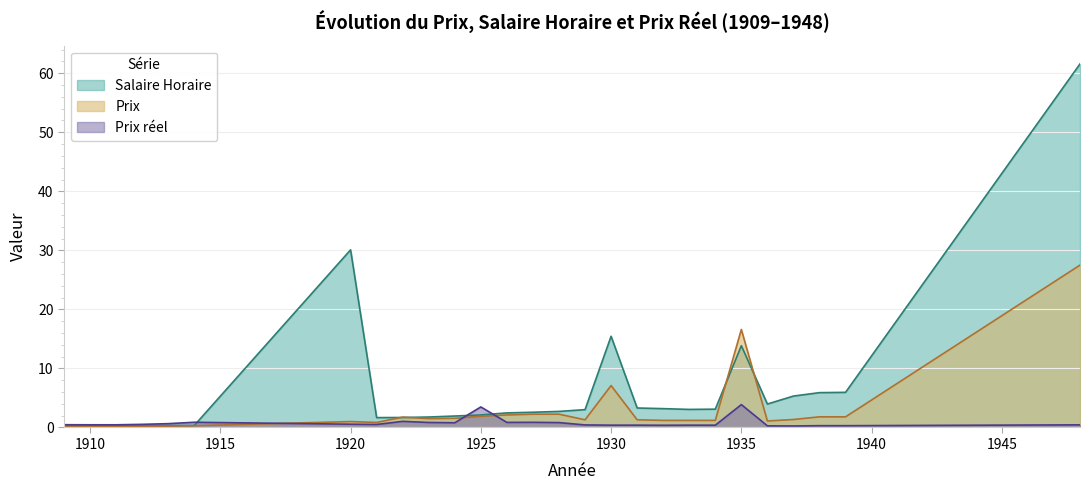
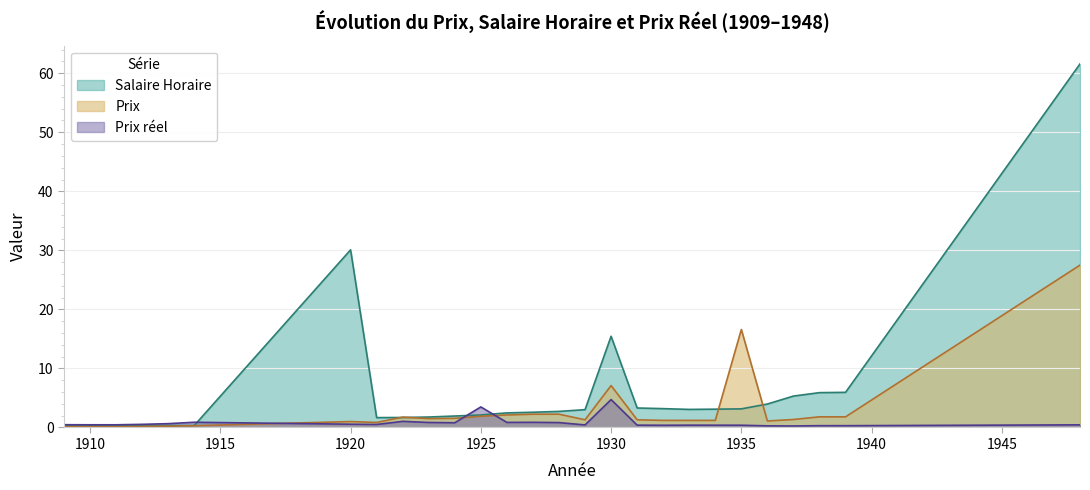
  {
    "Salaire Horaire": {
      "1920": 30,
      "1930": 15,
-     "1935": 14
+     "1935": 3
    },
    "Prix": {
      "1920": 1,
      "1930": 7,
      "1935": 17
    },
    "Prix réel": {
      "1920": 1,
      "1925": 3,
-     "1930": 0,
-     "1935": 4
+     "1930": 5,
+     "1935": 0
    }
  }
